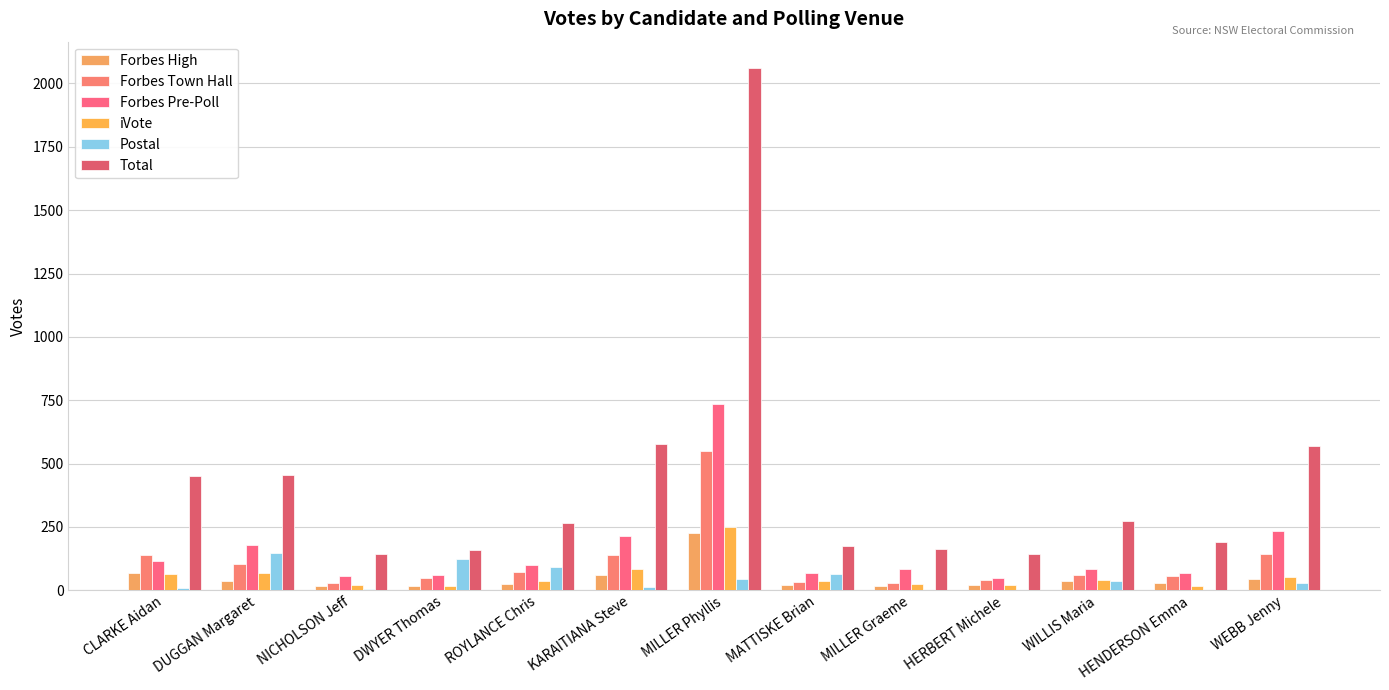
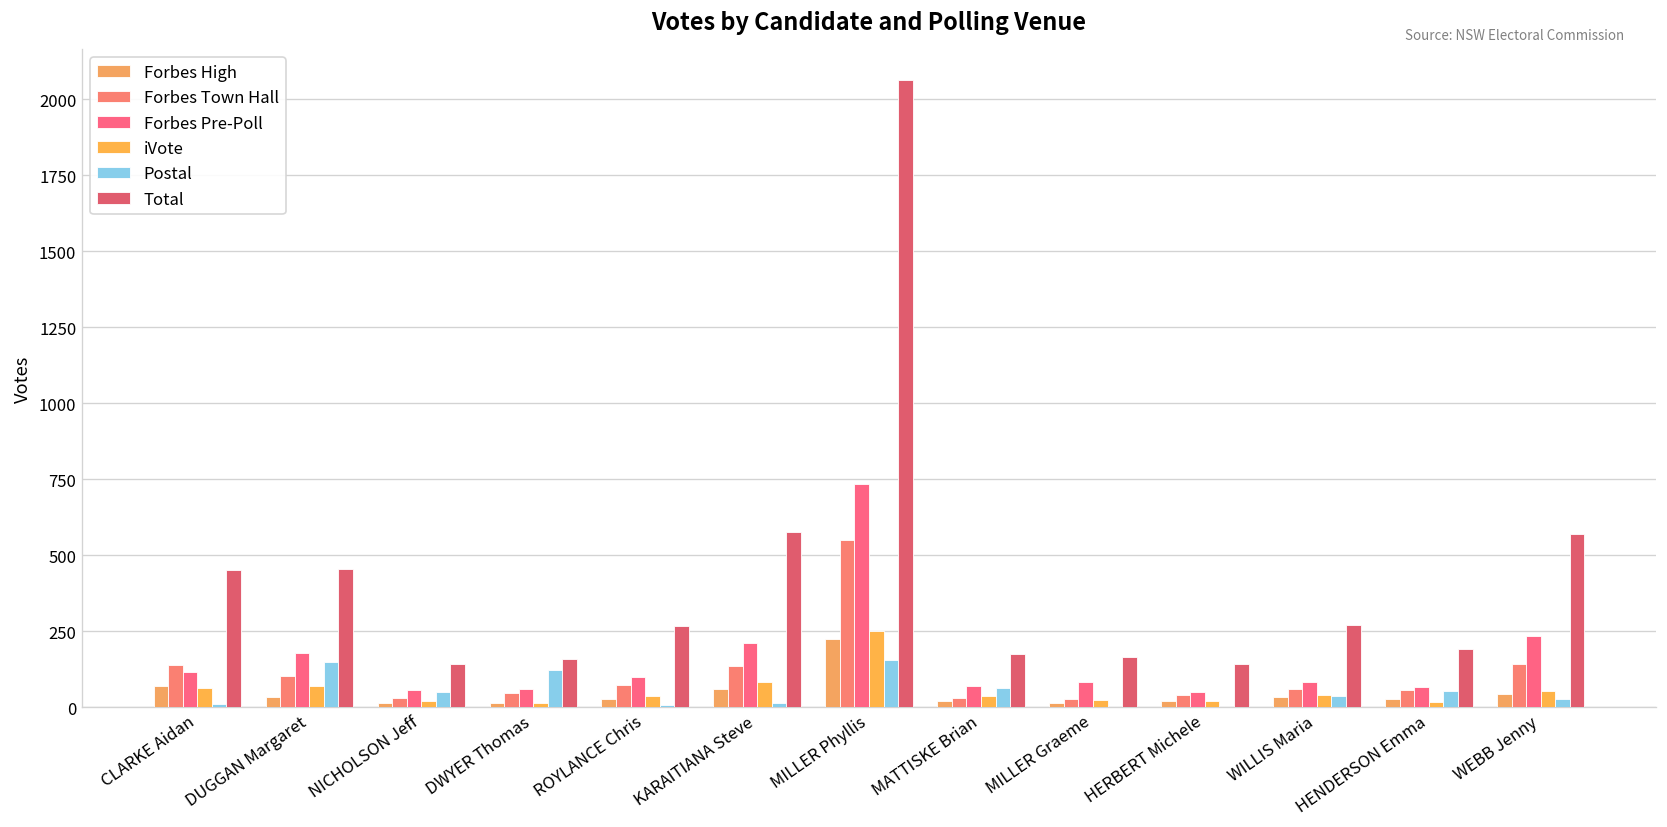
  {
    "Postal": {
      "DUGGAN Margaret": 150,
-     "NICHOLSON Jeff": 0,
+     "NICHOLSON Jeff": 50,
      "DWYER Thomas": 120,
-     "ROYLANCE Chris": 90,
+     "ROYLANCE Chris": 10,
      "KARAITIANA Steve": 10,
-     "MILLER Phyllis": 50,
+     "MILLER Phyllis": 160,
      "MATTISKE Brian": 60,
      "WILLIS Maria": 40,
-     "HENDERSON Emma": 0,
+     "HENDERSON Emma": 50,
      "WEBB Jenny": 30
    }
  }
